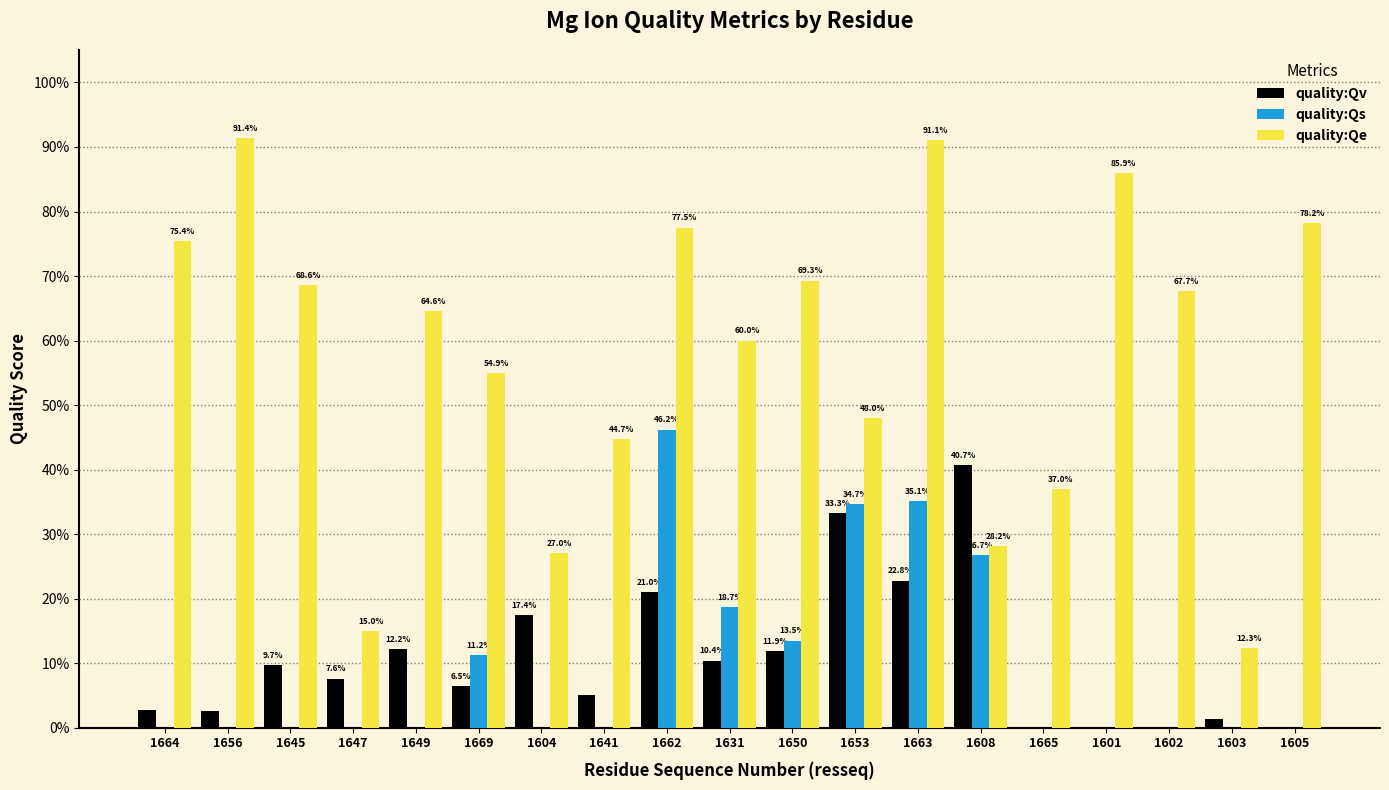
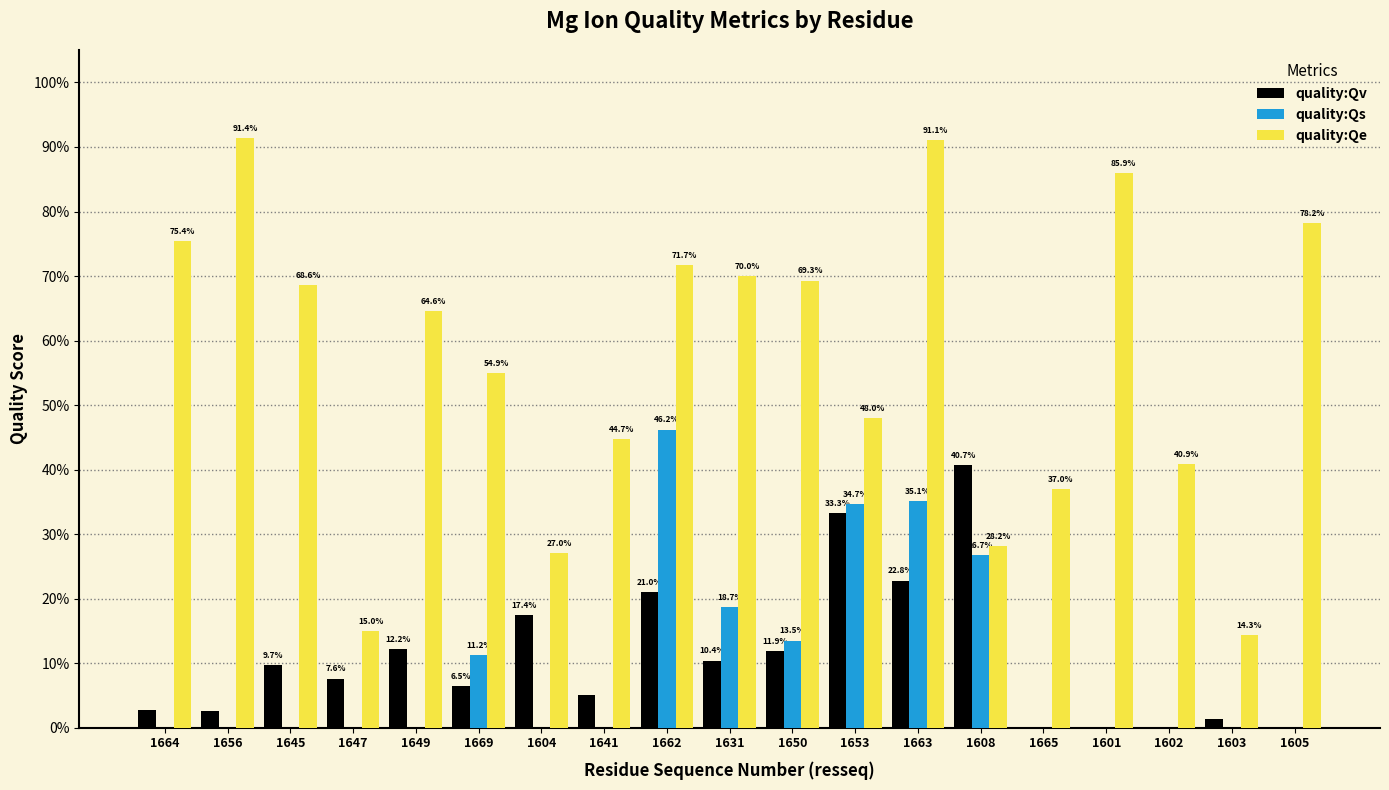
  {
    "quality:Qv": {
      "1645": "9.7%",
      "1647": "7.6%",
      "1649": "12.2%",
      "1669": "6.5%",
      "1604": "17.4%",
      "1662": "21.0%",
      "1631": "10.4%",
      "1650": "11.9%",
      "1653": "33.3%",
      "1663": "22.8%",
      "1608": "40.7%"
    },
    "quality:Qs": {
      "1669": "11.2%",
      "1662": "46.2%",
      "1631": "18.7%",
      "1650": "13.5%",
      "1653": "34.7%",
      "1663": "35.1%",
      "1608": "26.7%"
    },
    "quality:Qe": {
      "1664": "75.4%",
      "1656": "91.4%",
      "1645": "68.6%",
      "1647": "15.0%",
      "1649": "64.6%",
      "1669": "54.9%",
      "1604": "27.0%",
      "1641": "44.7%",
-     "1662": "77.5%",
-     "1631": "60.0%",
+     "1662": "71.7%",
+     "1631": "70.0%",
      "1650": "69.3%",
      "1653": "48.0%",
      "1663": "91.1%",
      "1608": "28.2%",
      "1665": "37.0%",
      "1601": "85.9%",
-     "1602": "67.7%",
-     "1603": "12.3%",
+     "1602": "40.9%",
+     "1603": "14.3%",
      "1605": "78.2%"
    }
  }
